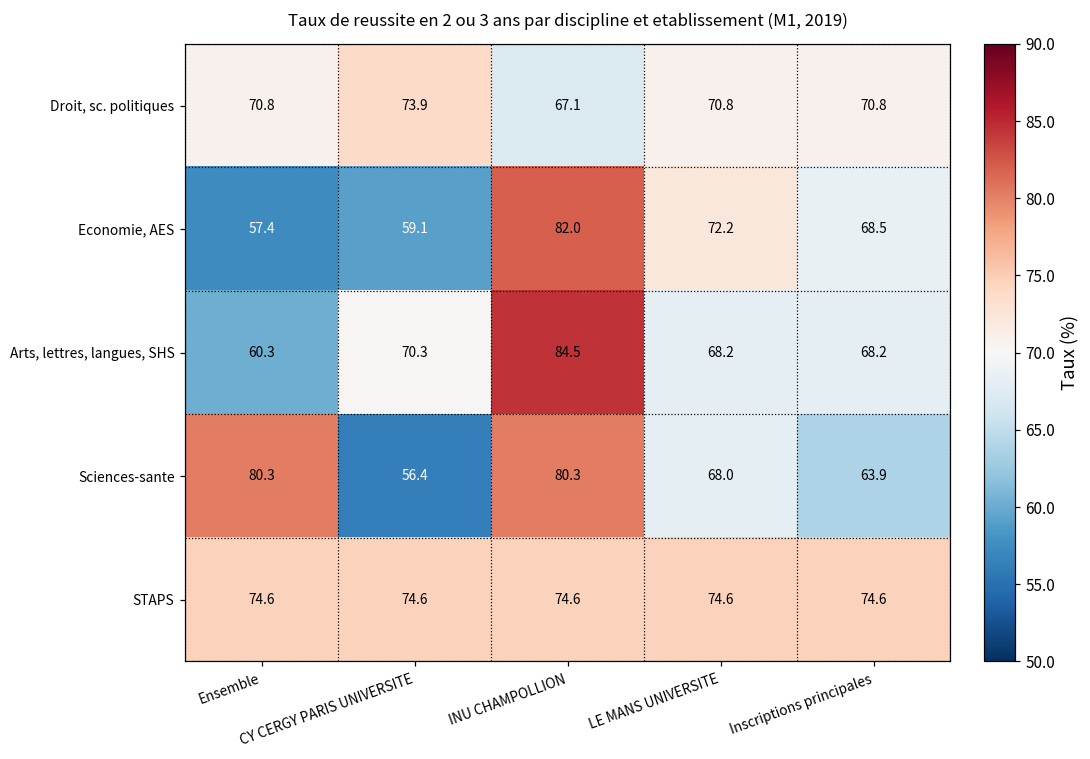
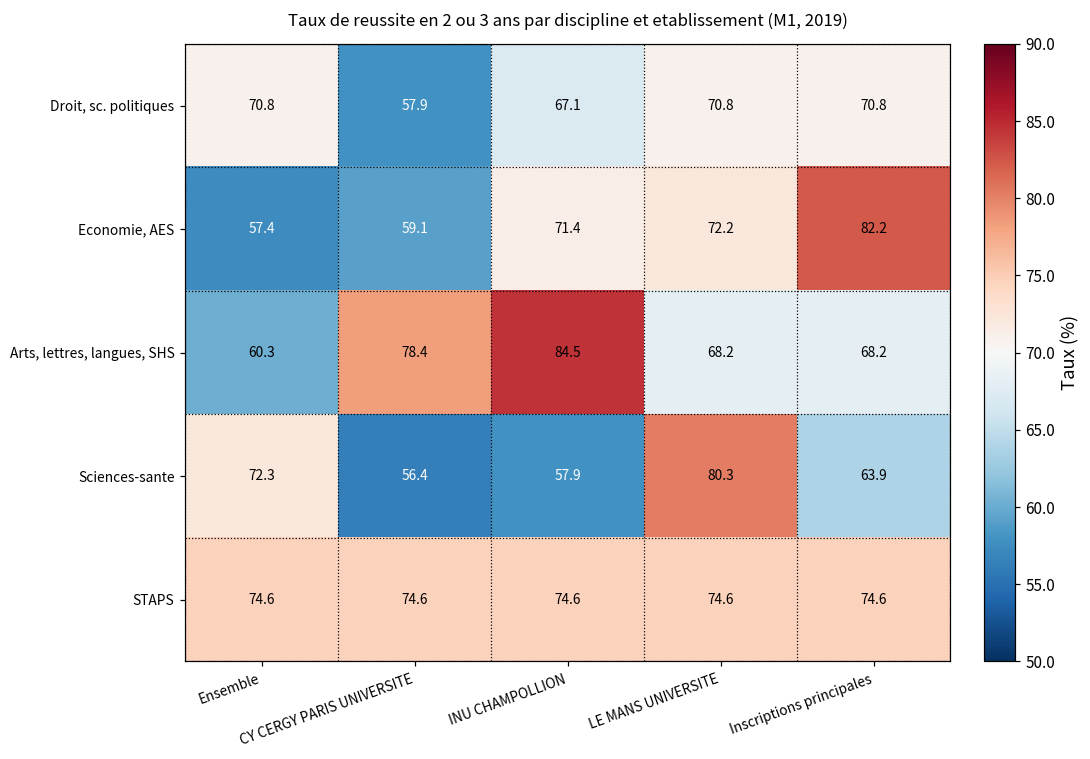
  {
    "Droit, sc. politiques": {
      "Ensemble": 70.8,
-     "CY CERGY PARIS UNIVERSITE": 73.9,
+     "CY CERGY PARIS UNIVERSITE": 57.9,
      "INU CHAMPOLLION": 67.1,
      "LE MANS UNIVERSITE": 70.8,
      "Inscriptions principales": 70.8
    },
    "Economie, AES": {
      "Ensemble": 57.4,
      "CY CERGY PARIS UNIVERSITE": 59.1,
-     "INU CHAMPOLLION": 82.0,
+     "INU CHAMPOLLION": 71.4,
      "LE MANS UNIVERSITE": 72.2,
-     "Inscriptions principales": 68.5
+     "Inscriptions principales": 82.2
    },
    "Arts, lettres, langues, SHS": {
      "Ensemble": 60.3,
-     "CY CERGY PARIS UNIVERSITE": 70.3,
+     "CY CERGY PARIS UNIVERSITE": 78.4,
      "INU CHAMPOLLION": 84.5,
      "LE MANS UNIVERSITE": 68.2,
      "Inscriptions principales": 68.2
    },
    "Sciences-sante": {
-     "Ensemble": 80.3,
+     "Ensemble": 72.3,
      "CY CERGY PARIS UNIVERSITE": 56.4,
-     "INU CHAMPOLLION": 80.3,
-     "LE MANS UNIVERSITE": 68.0,
+     "INU CHAMPOLLION": 57.9,
+     "LE MANS UNIVERSITE": 80.3,
      "Inscriptions principales": 63.9
    },
    "STAPS": {
      "Ensemble": 74.6,
      "CY CERGY PARIS UNIVERSITE": 74.6,
      "INU CHAMPOLLION": 74.6,
      "LE MANS UNIVERSITE": 74.6,
      "Inscriptions principales": 74.6
    }
  }
